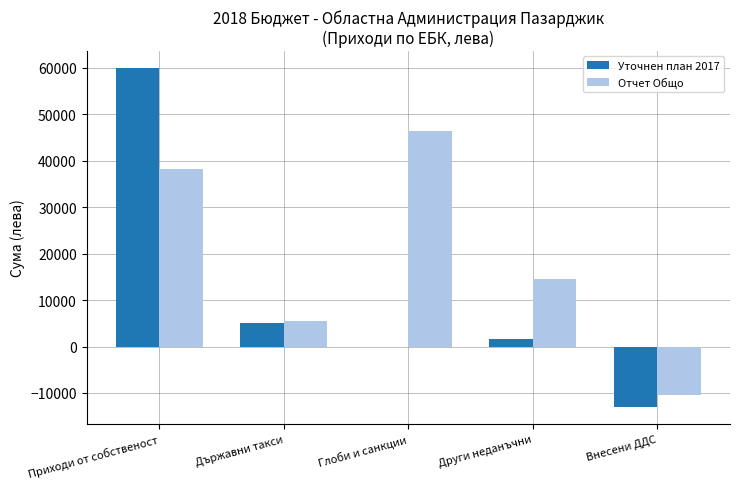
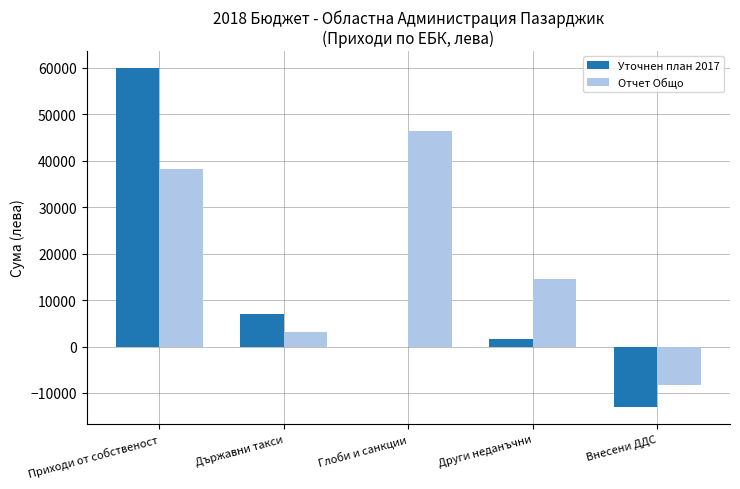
  {
    "Уточнен план 2017": {
      "Приходи от собственост": 60000,
-     "Държавни такси": 5000,
+     "Държавни такси": 7000,
      "Глоби и санкции": 0,
      "Други неданъчни": 2000,
      "Внесени ДДС": -13000
    },
    "Отчет Общо": {
      "Приходи от собственост": 38000,
-     "Държавни такси": 6000,
+     "Държавни такси": 3000,
      "Глоби и санкции": 46000,
      "Други неданъчни": 15000,
-     "Внесени ДДС": -10000
+     "Внесени ДДС": -8000
    }
  }
